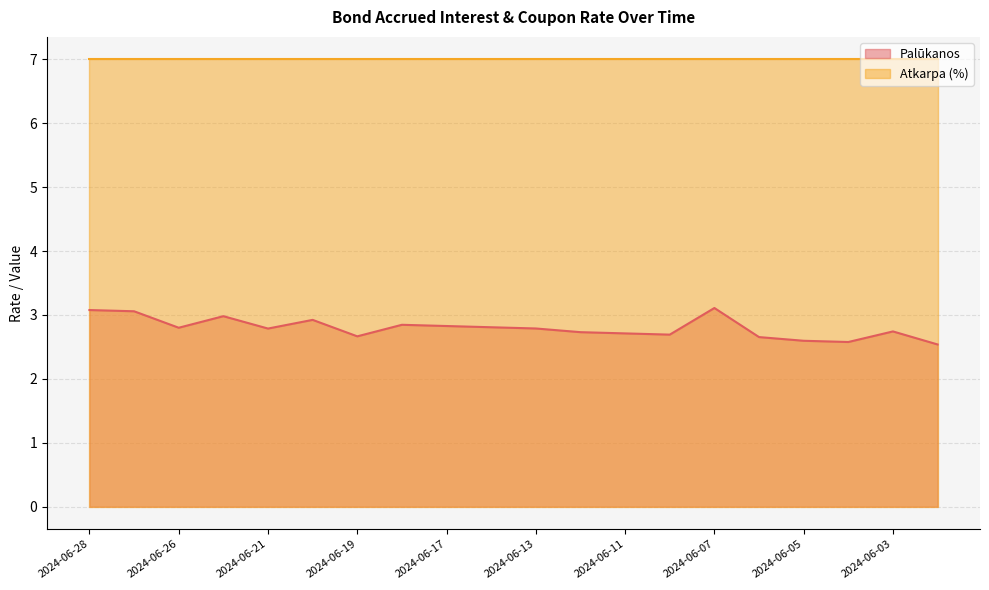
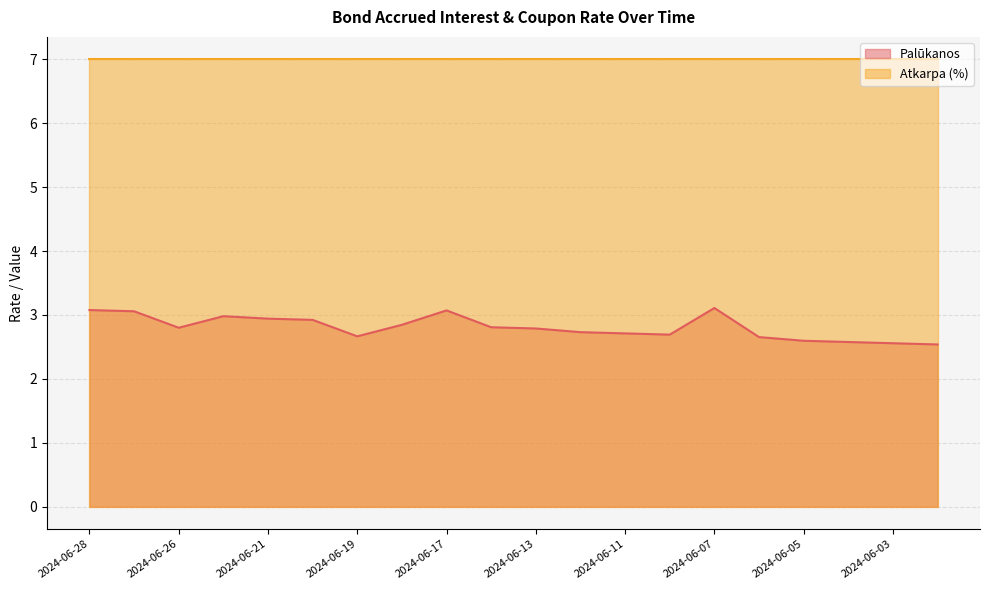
  {
    "Palūkanos": {
      "2024-06-28": 3.1,
      "2024-06-26": 2.8,
-     "2024-06-21": 2.8,
+     "2024-06-21": 2.9,
      "2024-06-19": 2.7,
-     "2024-06-17": 2.8,
+     "2024-06-17": 3.1,
      "2024-06-13": 2.8,
      "2024-06-11": 2.7,
      "2024-06-07": 3.1,
      "2024-06-05": 2.6,
-     "2024-06-03": 2.7
+     "2024-06-03": 2.6
    },
    "Atkarpa (%)": {
      "2024-06-28": 7.0,
      "2024-06-26": 7.0,
      "2024-06-21": 7.0,
      "2024-06-19": 7.0,
      "2024-06-17": 7.0,
      "2024-06-13": 7.0,
      "2024-06-11": 7.0,
      "2024-06-07": 7.0,
      "2024-06-05": 7.0
    }
  }
